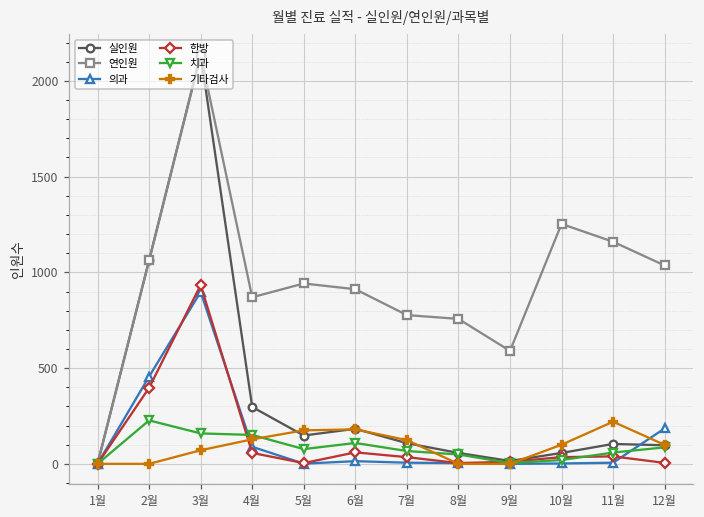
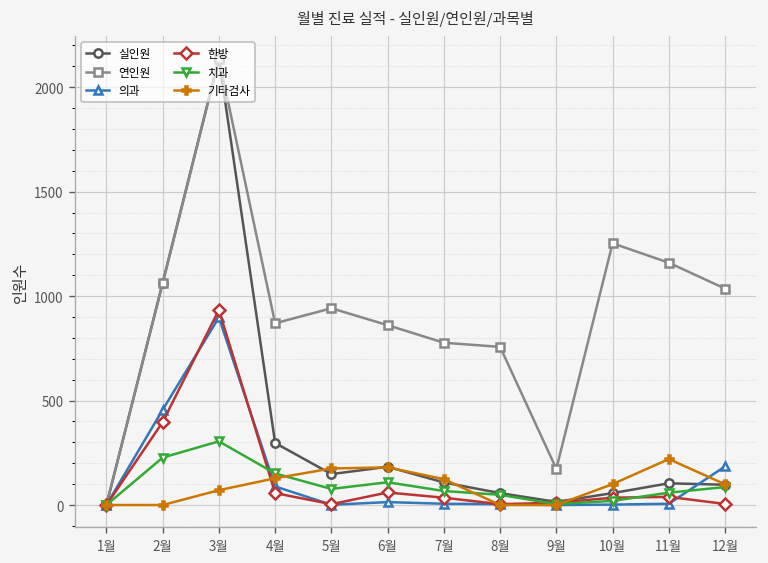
  {
    "실인원": {
      "4월": 300,
      "5월": 150,
      "7월": 110,
      "10월": 60,
      "11월": 100
    },
    "연인원": {
      "4월": 870,
      "5월": 940,
-     "6월": 910,
+     "6월": 860,
      "7월": 780,
      "8월": 760,
-     "9월": 590,
+     "9월": 170,
      "10월": 1250,
      "11월": 1160,
      "12월": 1040
    },
    "의과": {
      "2월": 460,
      "3월": 900,
      "4월": 90,
      "6월": 10,
      "7월": 10,
      "10월": 0,
      "11월": 10,
      "12월": 190
    },
    "한방": {
      "2월": 400,
      "3월": 930,
      "4월": 60,
      "6월": 60,
      "7월": 40,
      "10월": 40,
      "11월": 40,
      "12월": 10
    },
    "치과": {
      "2월": 230,
-     "3월": 160,
+     "3월": 310,
      "4월": 150,
      "5월": 80,
      "6월": 110,
      "7월": 70,
      "10월": 20,
      "11월": 60
    },
    "기타검사": {
      "2월": 0,
      "3월": 70,
      "4월": 130,
      "5월": 180,
      "7월": 120,
      "10월": 100,
      "11월": 220
    }
  }
